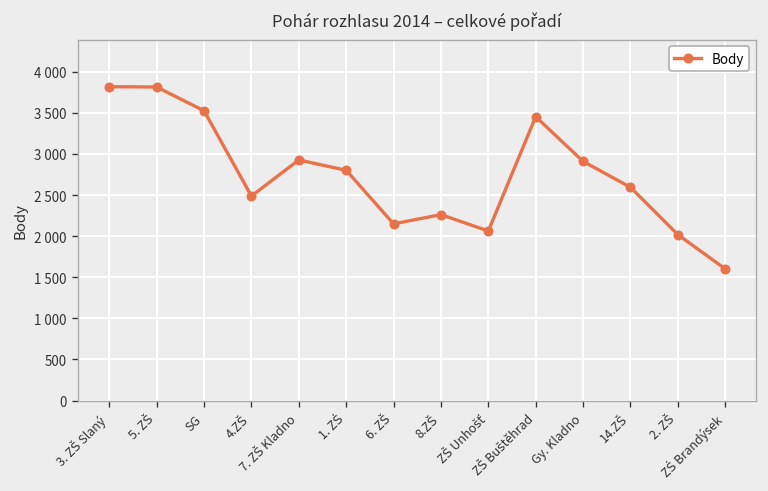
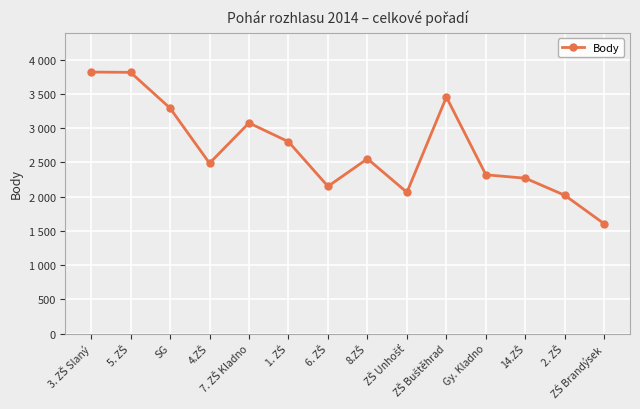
  {
    "3. ZŠ Slaný": 3800,
    "5. ZŠ": 3800,
-   "SG": 3500,
+   "SG": 3300,
    "4.ZŠ": 2500,
-   "7. ZŠ Kladno": 2900,
+   "7. ZŠ Kladno": 3100,
    "1. ZŚ": 2800,
    "6. ZŠ": 2200,
-   "8.ZŠ": 2300,
+   "8.ZŠ": 2600,
    "ZŠ Unhošť": 2100,
    "ZŠ Buštěhrad": 3500,
-   "Gy. Kladno": 2900,
-   "14.ZŠ": 2600,
+   "Gy. Kladno": 2300,
+   "14.ZŠ": 2300,
    "2. ZŠ": 2000,
    "ZŚ Brandýsek": 1600
  }
